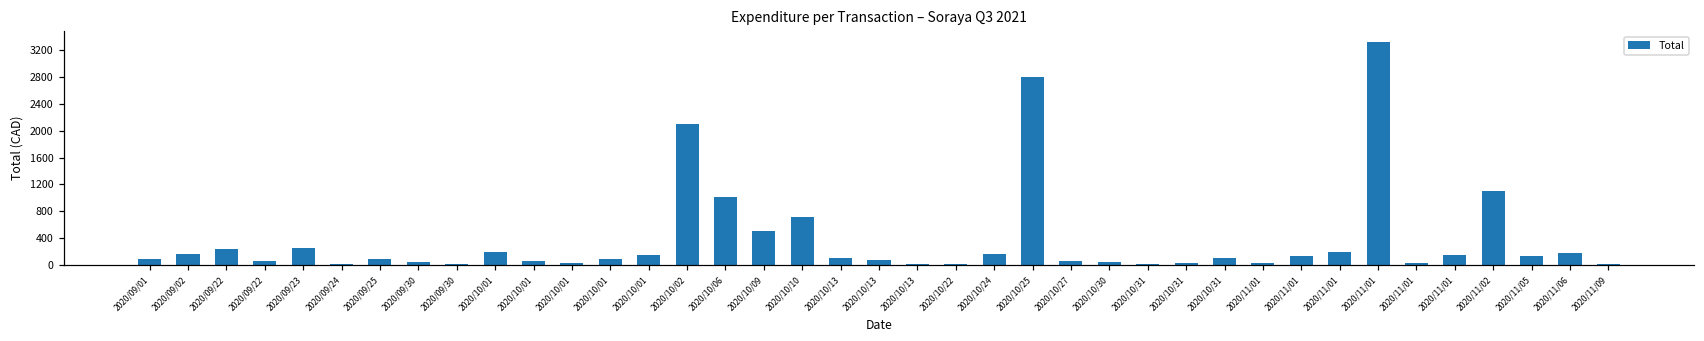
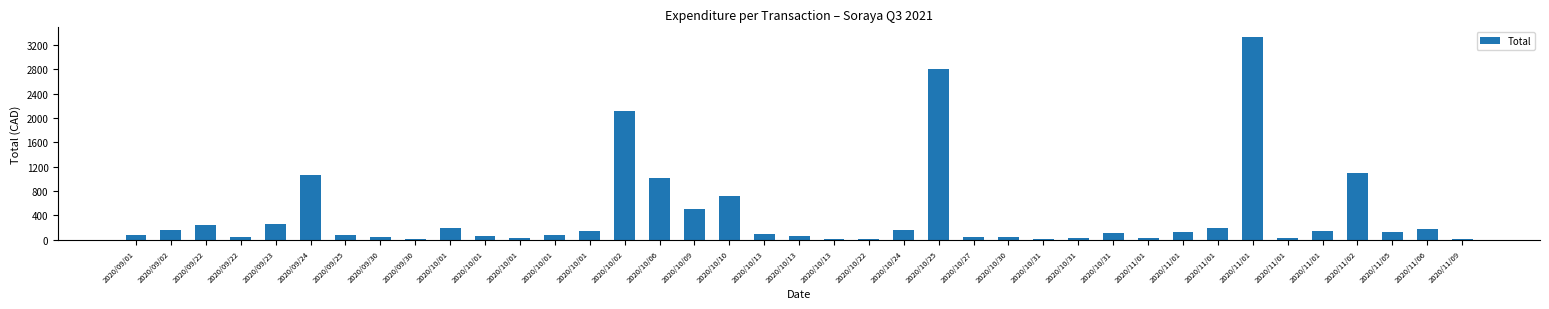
  {
    "2020/09/01": 100,
    "2020/09/02": 200,
    "2020/09/23": 300,
-   "2020/09/24": 0,
+   "2020/09/24": 1100,
    "2020/09/25": 100,
    "2020/10/02": 2100,
    "2020/10/06": 1000,
    "2020/10/09": 500,
    "2020/10/10": 700,
    "2020/10/24": 200,
    "2020/10/25": 2800,
    "2020/10/27": 100,
    "2020/11/02": 1100,
    "2020/11/05": 100,
    "2020/11/06": 200
  }
